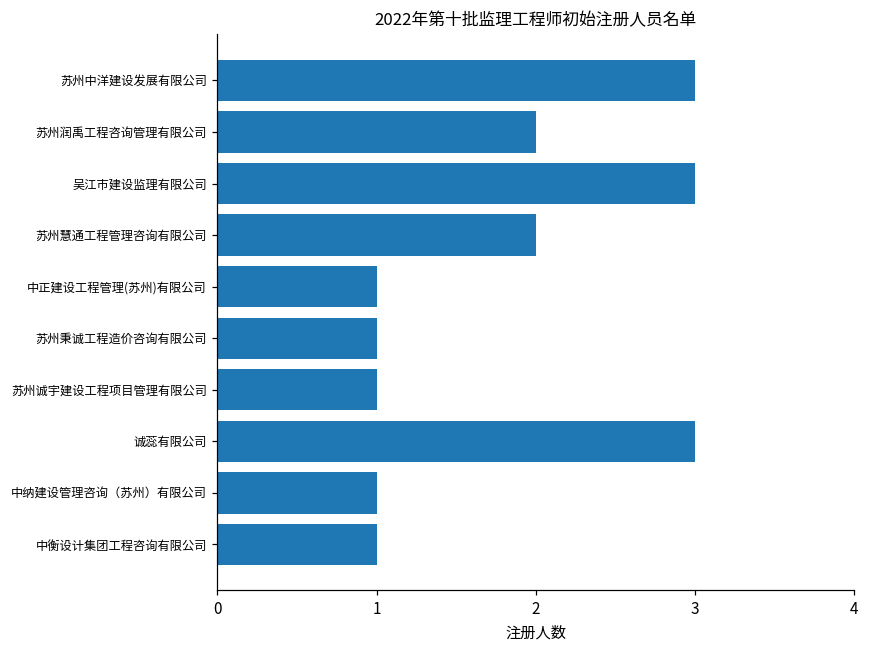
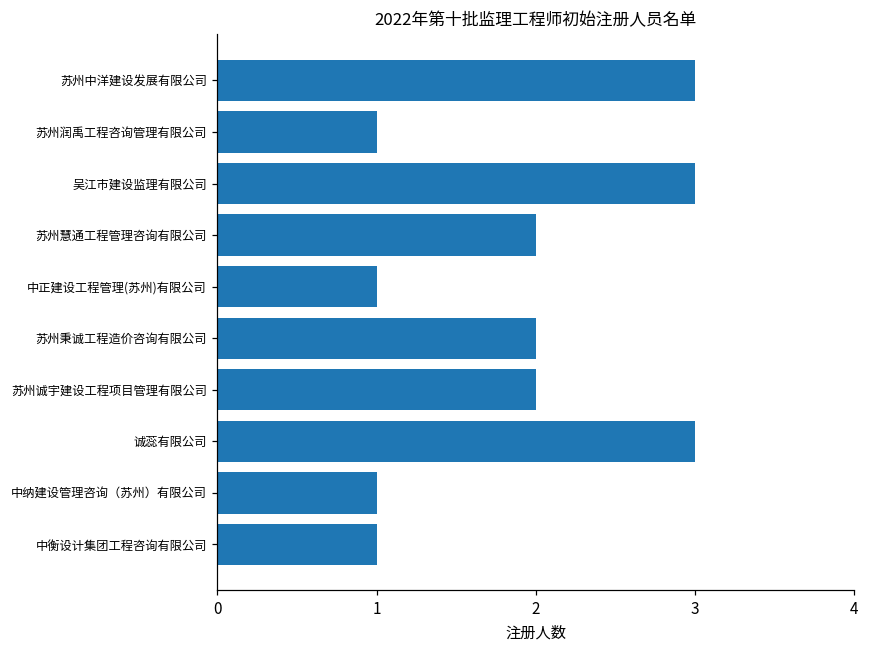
  {
    "苏州中洋建设发展有限公司": 3,
-   "苏州润禹工程咨询管理有限公司": 2,
+   "苏州润禹工程咨询管理有限公司": 1,
    "吴江市建设监理有限公司": 3,
    "苏州慧通工程管理咨询有限公司": 2,
    "中正建设工程管理(苏州)有限公司": 1,
-   "苏州秉诚工程造价咨询有限公司": 1,
-   "苏州诚宇建设工程项目管理有限公司": 1,
+   "苏州秉诚工程造价咨询有限公司": 2,
+   "苏州诚宇建设工程项目管理有限公司": 2,
    "诚蕊有限公司": 3,
    "中纳建设管理咨询（苏州）有限公司": 1,
    "中衡设计集团工程咨询有限公司": 1
  }
